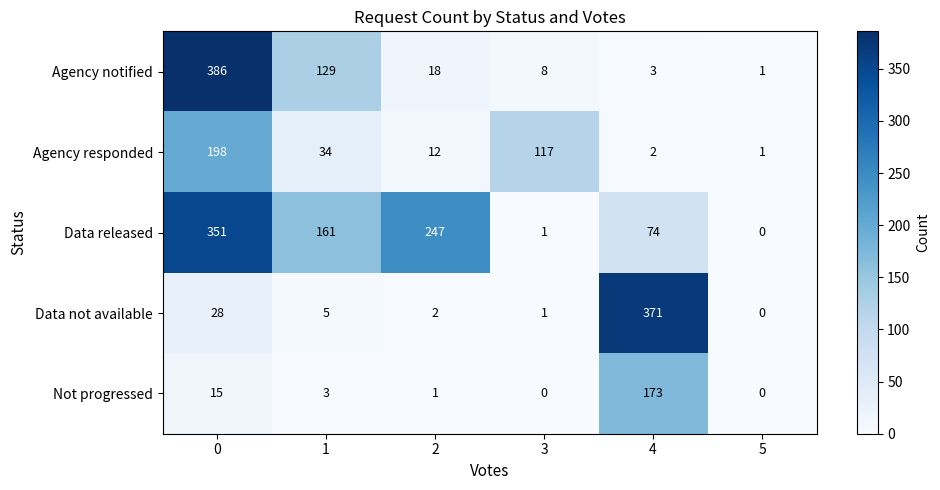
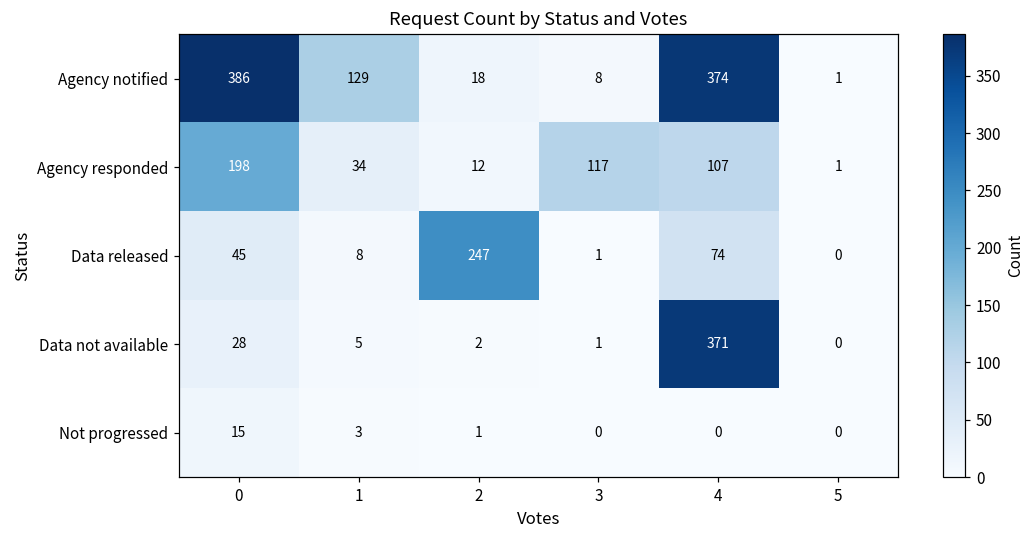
  {
    "Agency notified": {
      "0": 386,
      "1": 129,
      "2": 18,
      "3": 8,
-     "4": 3,
+     "4": 374,
      "5": 1
    },
    "Agency responded": {
      "0": 198,
      "1": 34,
      "2": 12,
      "3": 117,
-     "4": 2,
+     "4": 107,
      "5": 1
    },
    "Data released": {
-     "0": 351,
-     "1": 161,
+     "0": 45,
+     "1": 8,
      "2": 247,
      "3": 1,
      "4": 74,
      "5": 0
    },
    "Data not available": {
      "0": 28,
      "1": 5,
      "2": 2,
      "3": 1,
      "4": 371,
      "5": 0
    },
    "Not progressed": {
      "0": 15,
      "1": 3,
      "2": 1,
      "3": 0,
-     "4": 173,
+     "4": 0,
      "5": 0
    }
  }
